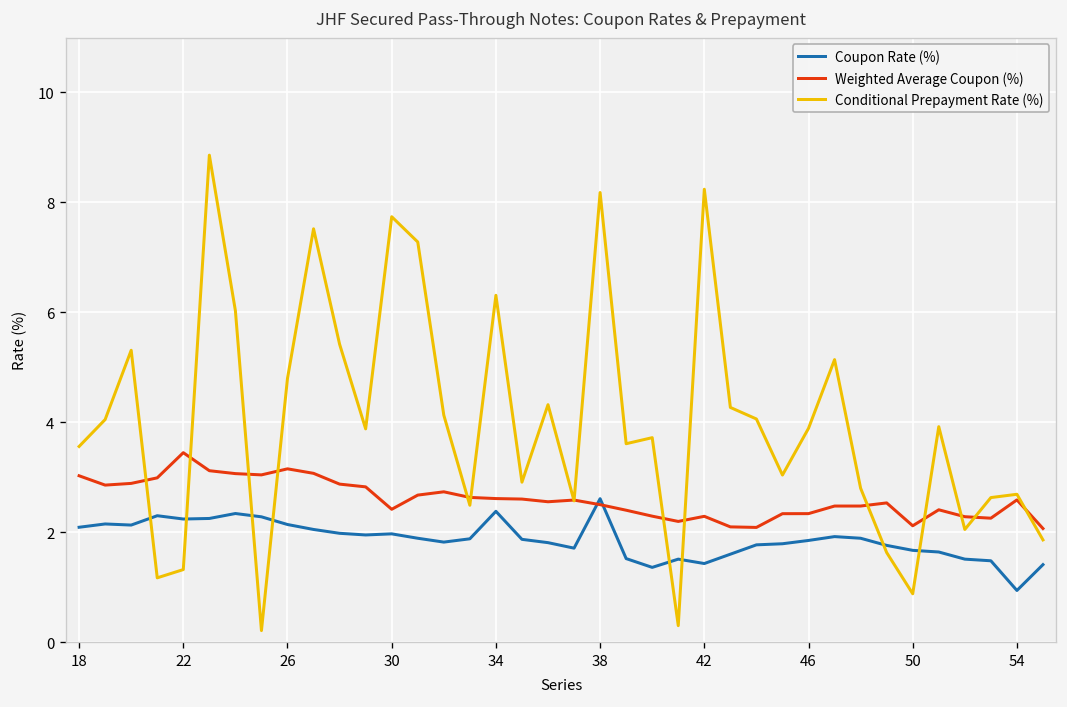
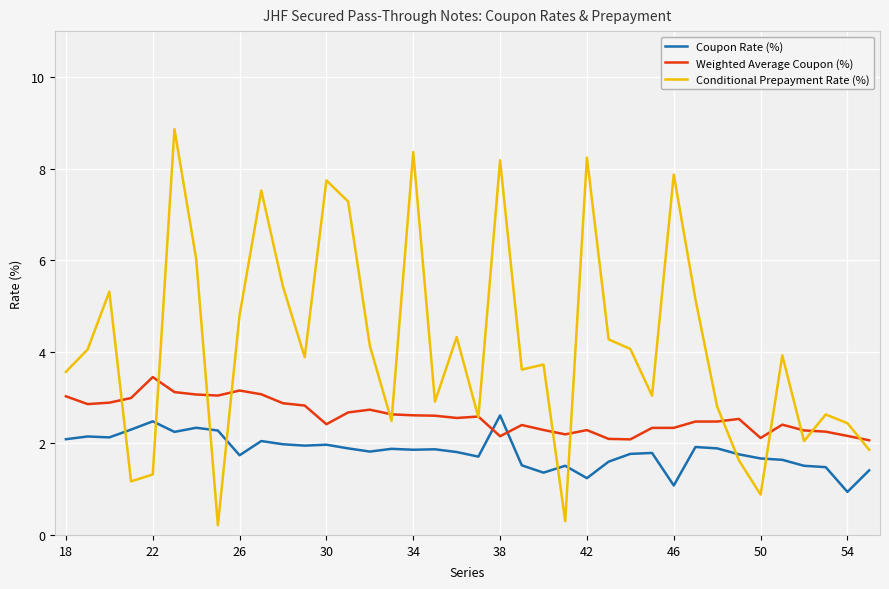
  {
    "Coupon Rate (%)": {
      "18": 2.1,
-     "22": 2.2,
-     "26": 2.1,
+     "22": 2.5,
+     "26": 1.7,
      "30": 2.0,
-     "34": 2.4,
+     "34": 1.9,
      "38": 2.6,
-     "42": 1.4,
-     "46": 1.9,
+     "42": 1.2,
+     "46": 1.1,
      "50": 1.7,
      "54": 0.9
    },
    "Weighted Average Coupon (%)": {
      "18": 3.0,
      "22": 3.4,
      "26": 3.2,
      "30": 2.4,
      "34": 2.6,
-     "38": 2.5,
+     "38": 2.2,
      "42": 2.3,
      "46": 2.3,
      "50": 2.1,
-     "54": 2.6
+     "54": 2.2
    },
    "Conditional Prepayment Rate (%)": {
      "18": 3.6,
      "22": 1.3,
      "26": 4.8,
      "30": 7.7,
-     "34": 6.3,
+     "34": 8.4,
      "38": 8.2,
      "42": 8.2,
-     "46": 3.9,
+     "46": 7.9,
      "50": 0.9,
-     "54": 2.7
+     "54": 2.4
    }
  }
